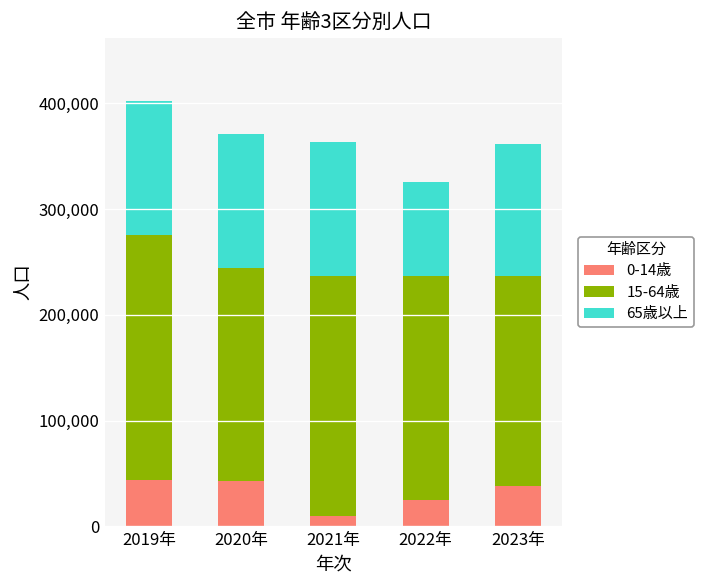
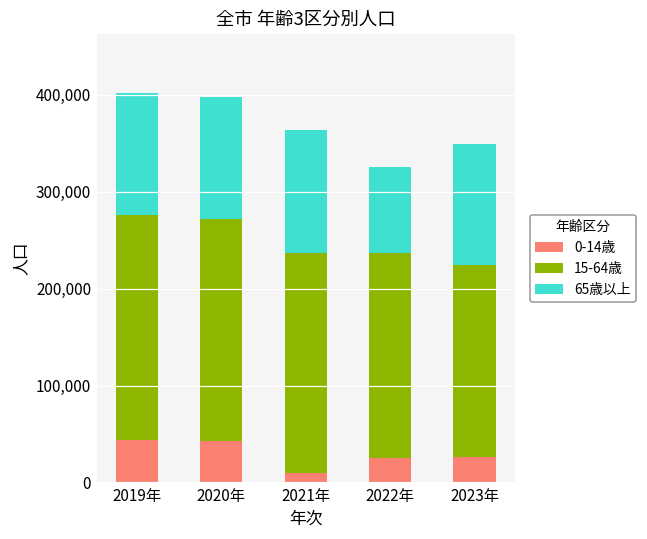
  {
    "0-14歳": {
      "2019年": "40,000",
      "2020年": "40,000",
      "2021年": "10,000",
      "2022年": "20,000",
-     "2023年": "40,000"
+     "2023年": "30,000"
    },
    "15-64歳": {
      "2019年": "230,000",
-     "2020年": "200,000",
+     "2020年": "230,000",
      "2021年": "230,000",
      "2022年": "210,000",
      "2023年": "200,000"
    },
    "65歳以上": {
      "2019年": "130,000",
      "2020年": "130,000",
      "2021年": "130,000",
      "2022年": "90,000",
      "2023年": "120,000"
    }
  }
